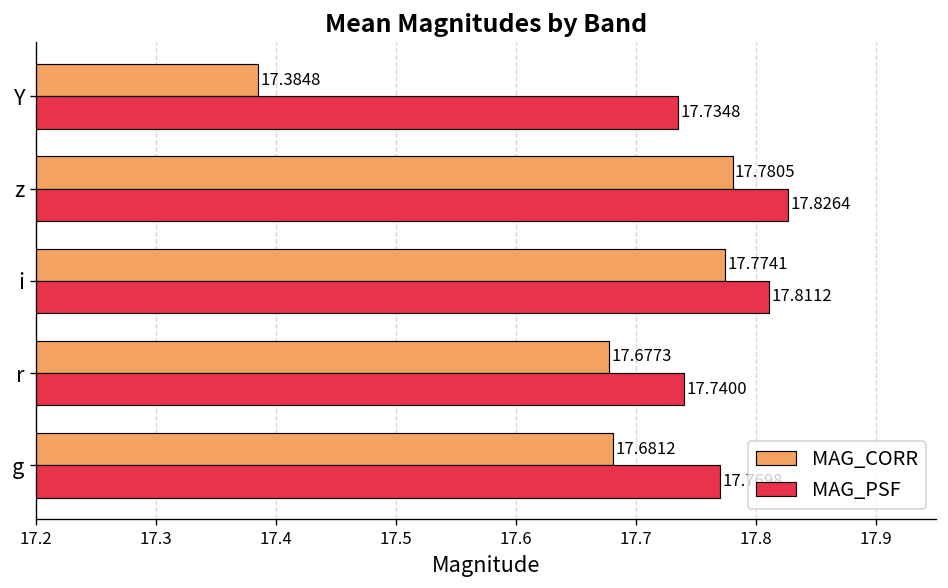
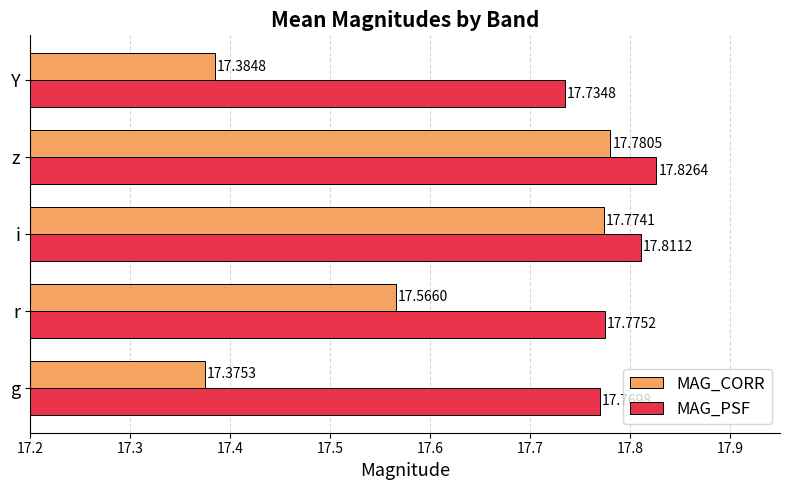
  {
    "MAG_CORR": {
      "Y": 17.3848,
      "z": 17.7805,
      "i": 17.7741,
-     "r": 17.6773,
-     "g": 17.6812
+     "r": 17.5660,
+     "g": 17.3753
    },
    "MAG_PSF": {
      "Y": 17.7348,
      "z": 17.8264,
      "i": 17.8112,
-     "r": 17.7400
+     "r": 17.7752
    }
  }
